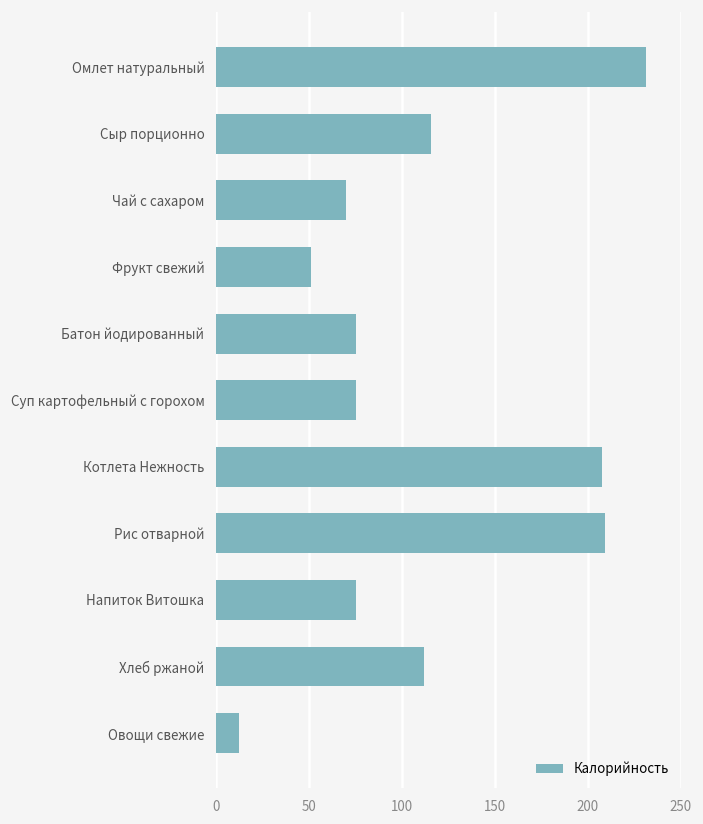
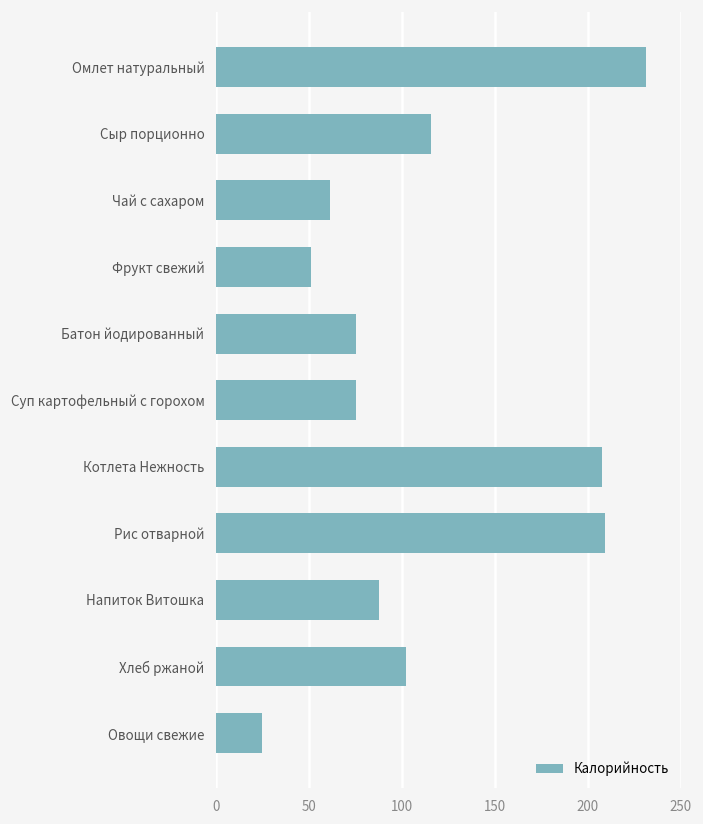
  {
    "Омлет натуральный": 231,
    "Сыр порционно": 116,
-   "Чай с сахаром": 70,
+   "Чай с сахаром": 61,
    "Фрукт свежий": 51,
    "Батон йодированный": 75,
    "Суп картофельный с горохом": 75,
    "Котлета Нежность": 208,
    "Рис отварной": 209,
-   "Напиток Витошка": 75,
-   "Хлеб ржаной": 112,
-   "Овощи свежие": 13
+   "Напиток Витошка": 87,
+   "Хлеб ржаной": 102,
+   "Овощи свежие": 25
  }
